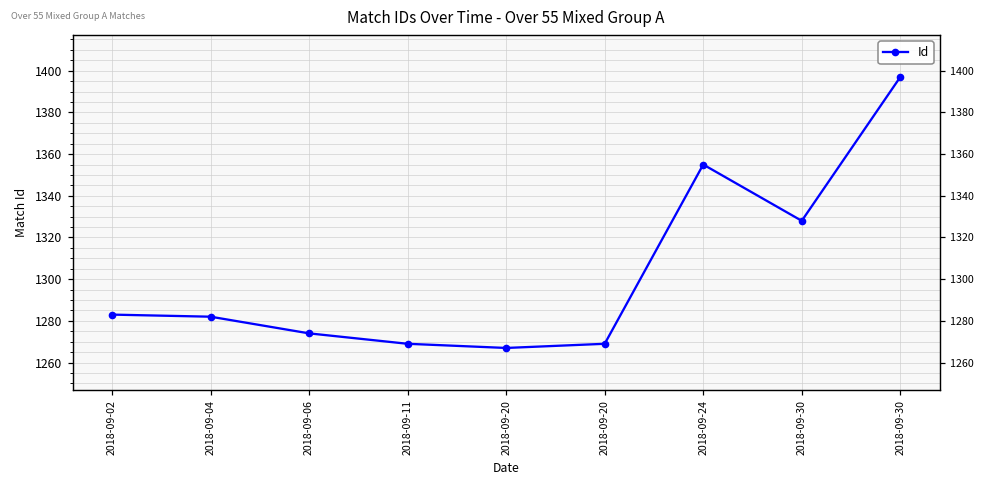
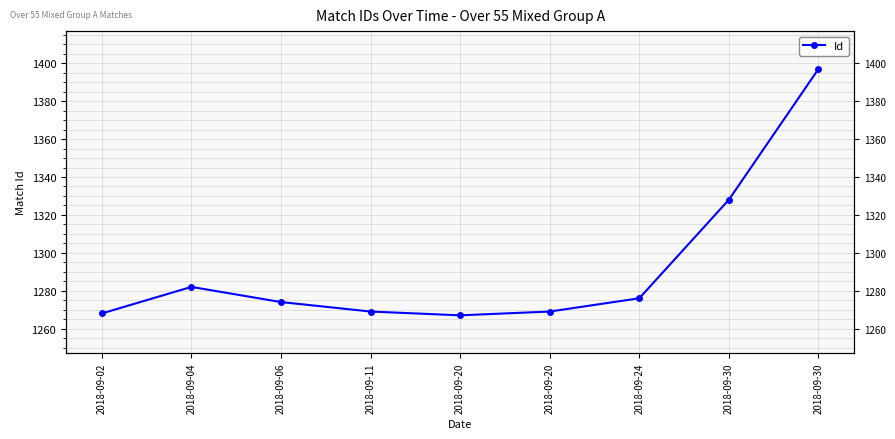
  {
-   "2018-09-02": 1283,
+   "2018-09-02": 1268,
    "2018-09-04": 1282,
    "2018-09-06": 1274,
    "2018-09-11": 1269,
-   "2018-09-24": 1355
+   "2018-09-24": 1276
  }
